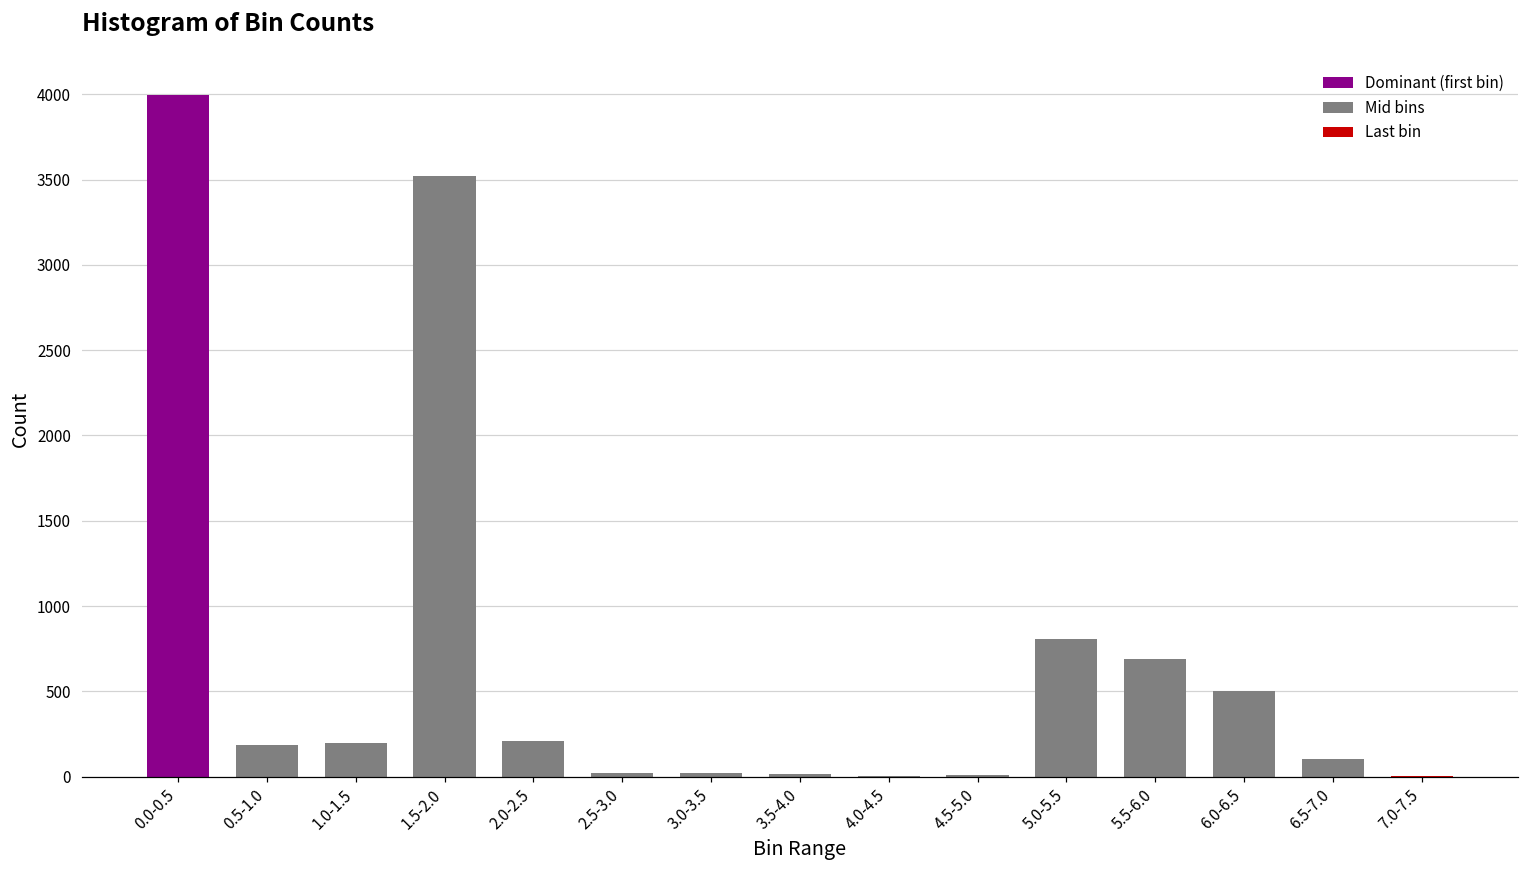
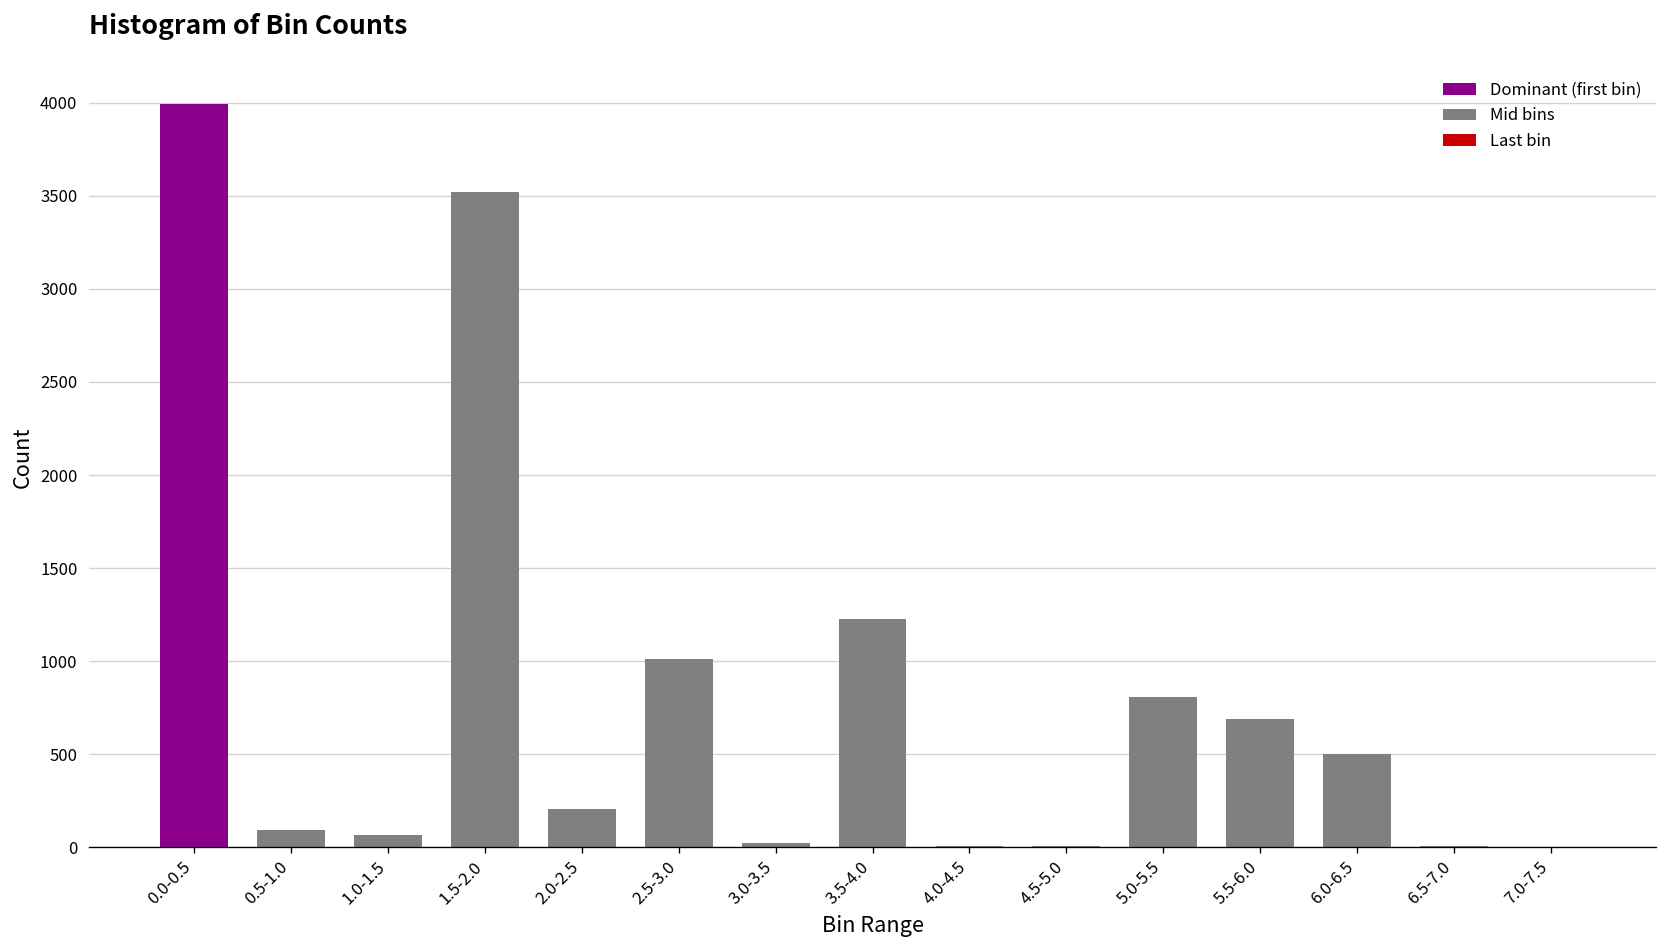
  {
    "0.0-0.5": 3990,
-   "0.5-1.0": 180,
-   "1.0-1.5": 200,
+   "0.5-1.0": 100,
+   "1.0-1.5": 60,
    "1.5-2.0": 3520,
    "2.0-2.5": 210,
-   "2.5-3.0": 20,
+   "2.5-3.0": 1010,
    "3.0-3.5": 20,
-   "3.5-4.0": 20,
+   "3.5-4.0": 1230,
    "5.0-5.5": 810,
    "5.5-6.0": 690,
    "6.0-6.5": 500,
-   "6.5-7.0": 100
+   "6.5-7.0": 10
  }
